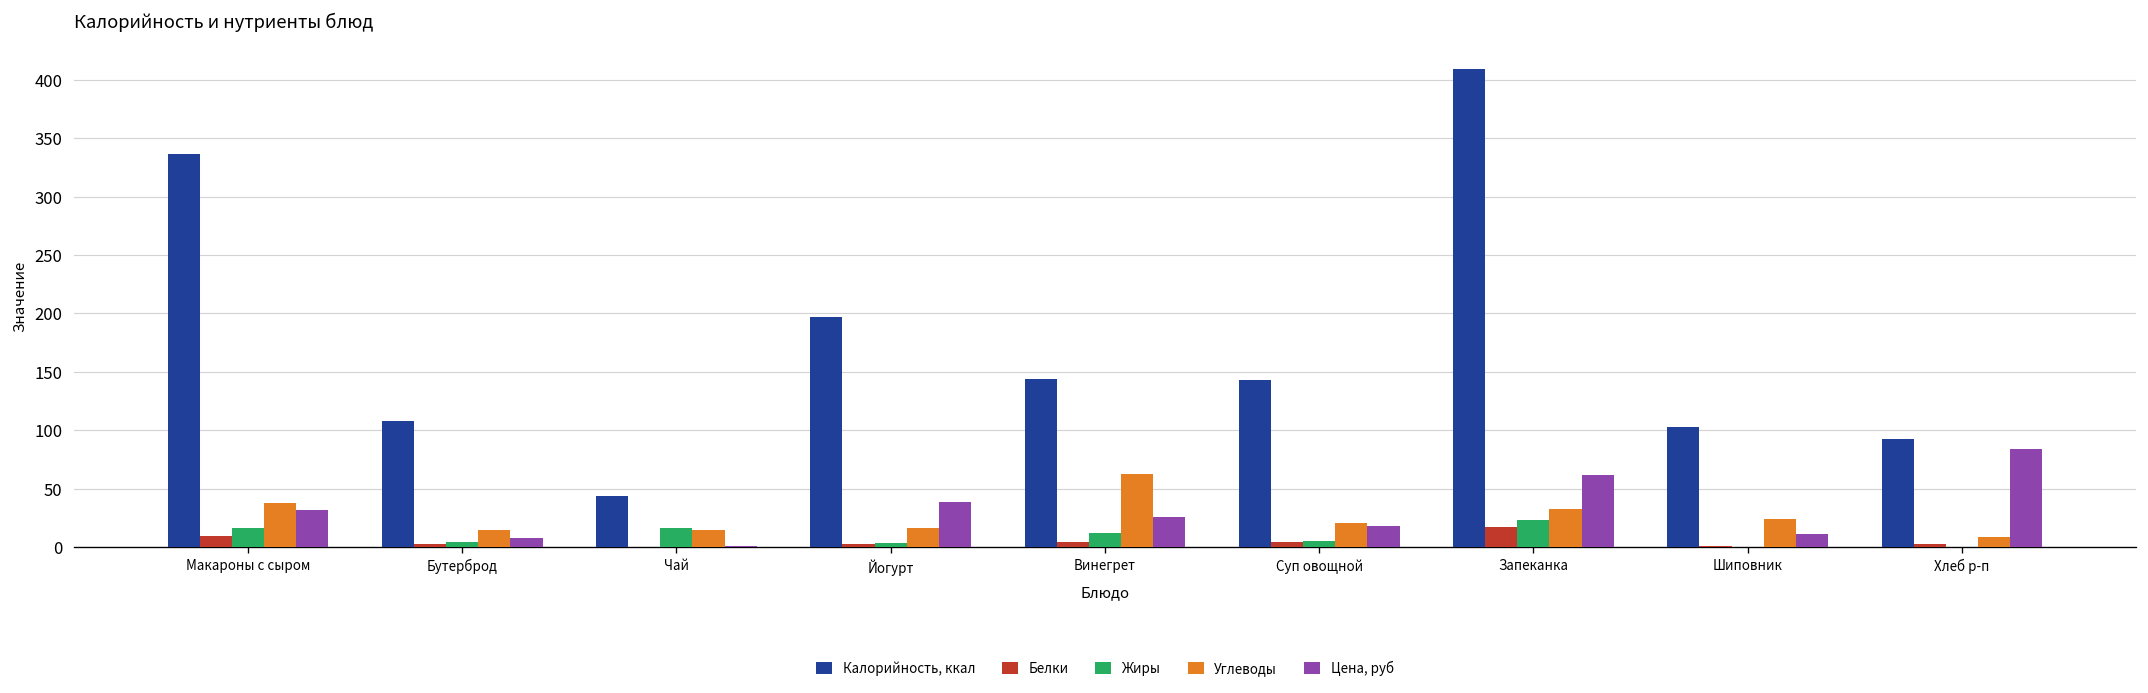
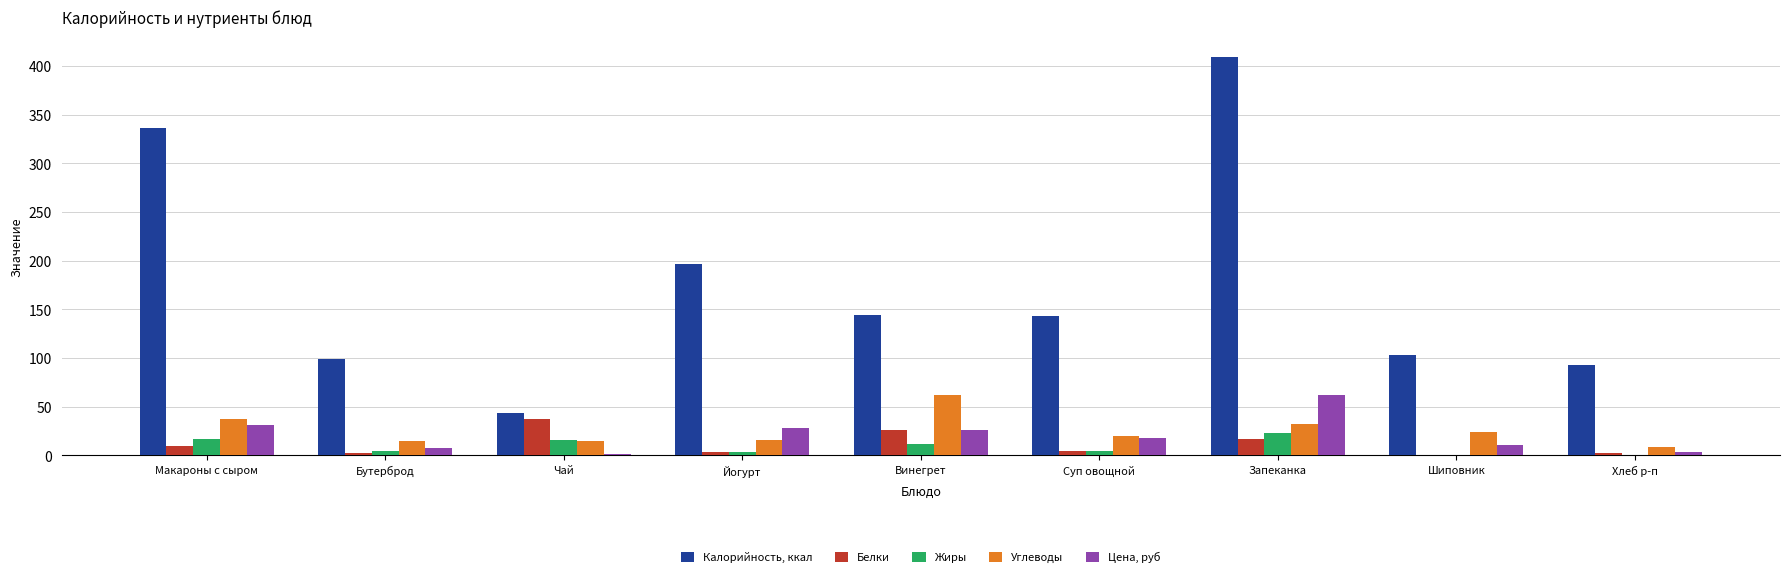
  {
    "Калорийность, ккал": {
      "Макароны с сыром": 340,
-     "Бутерброд": 110,
+     "Бутерброд": 100,
      "Чай": 40,
      "Йогурт": 200,
      "Винегрет": 140,
      "Суп овощной": 140,
      "Запеканка": 410,
      "Шиповник": 100,
      "Хлеб р-п": 90
    },
    "Белки": {
      "Макароны с сыром": 10,
-     "Чай": 0,
+     "Чай": 40,
      "Йогурт": 0,
-     "Винегрет": 0,
+     "Винегрет": 30,
      "Суп овощной": 0,
      "Запеканка": 20
    },
    "Жиры": {
      "Макароны с сыром": 20,
      "Бутерброд": 0,
      "Чай": 20,
      "Йогурт": 0,
      "Винегрет": 10,
      "Суп овощной": 0,
      "Запеканка": 20
    },
    "Углеводы": {
      "Макароны с сыром": 40,
      "Бутерброд": 10,
      "Чай": 20,
      "Йогурт": 20,
      "Винегрет": 60,
      "Суп овощной": 20,
      "Запеканка": 30,
      "Шиповник": 20,
      "Хлеб р-п": 10
    },
    "Цена, руб": {
      "Макароны с сыром": 30,
      "Бутерброд": 10,
-     "Йогурт": 40,
+     "Йогурт": 30,
      "Винегрет": 30,
      "Суп овощной": 20,
      "Запеканка": 60,
      "Шиповник": 10,
-     "Хлеб р-п": 80
+     "Хлеб р-п": 0
    }
  }
